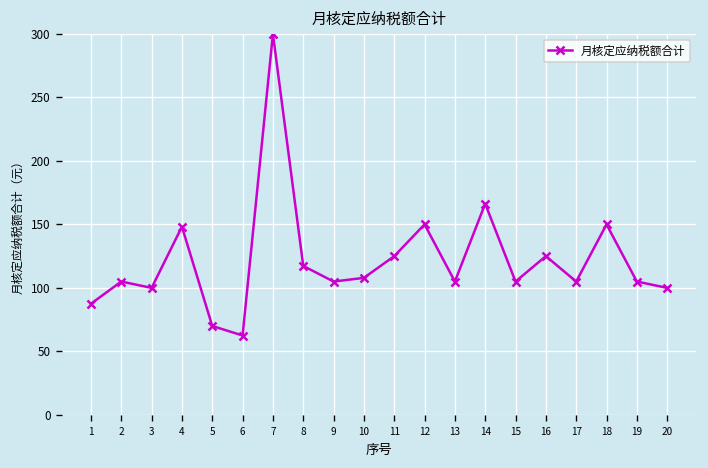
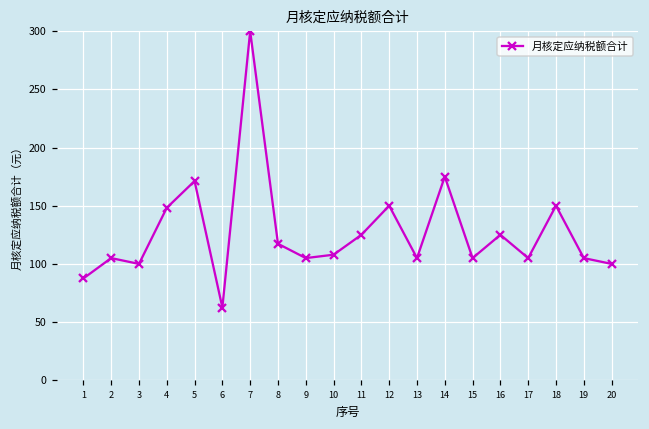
  {
    "1": 88,
    "2": 105,
    "3": 100,
    "4": 148,
-   "5": 70,
+   "5": 171,
    "6": 63,
    "7": 300,
    "8": 117,
    "9": 105,
    "10": 108,
    "11": 125,
    "12": 150,
    "13": 105,
-   "14": 166,
+   "14": 175,
    "15": 105,
    "16": 125,
    "17": 105,
    "18": 150,
    "19": 105,
    "20": 100
  }
